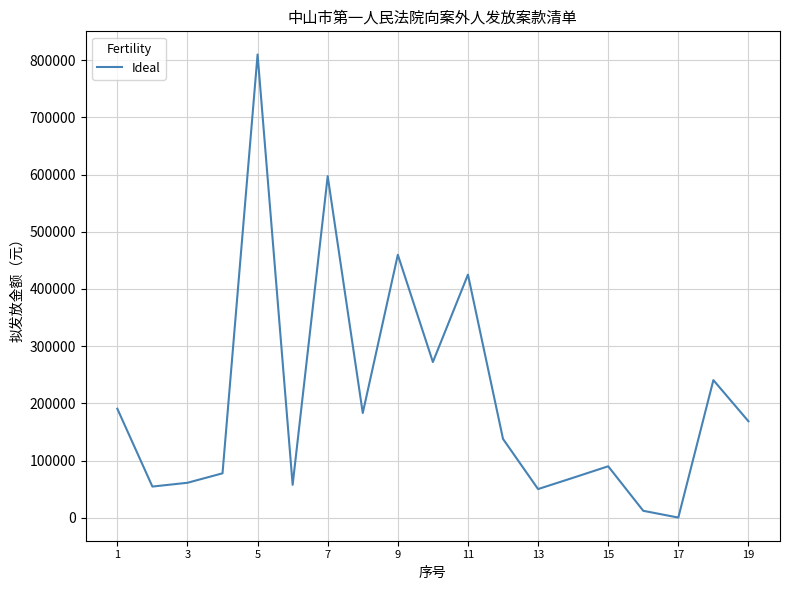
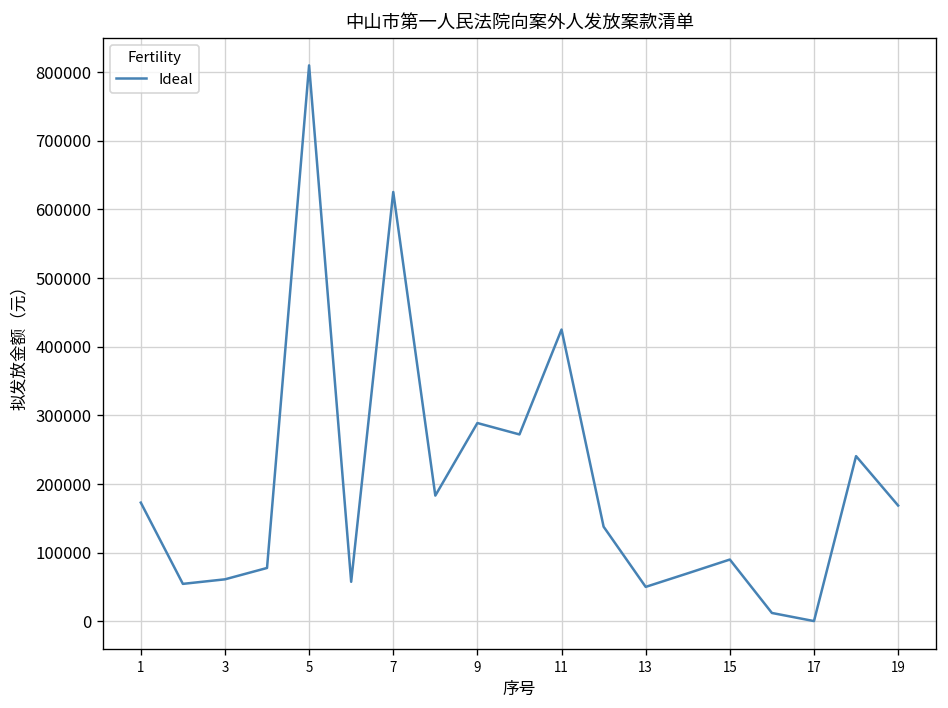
  {
-   "1": 190000,
+   "1": 170000,
    "3": 60000,
    "5": 810000,
-   "7": 600000,
-   "9": 460000,
+   "7": 630000,
+   "9": 290000,
    "11": 430000,
    "13": 50000,
    "15": 90000,
    "17": 0,
    "19": 170000
  }
